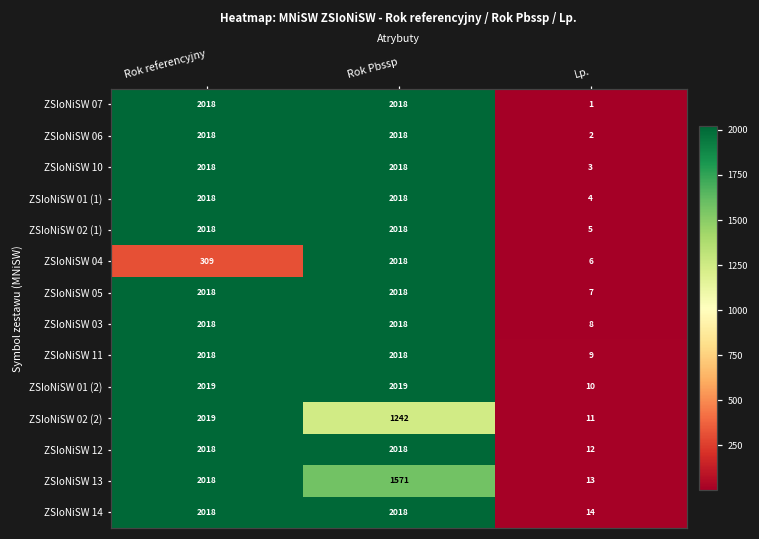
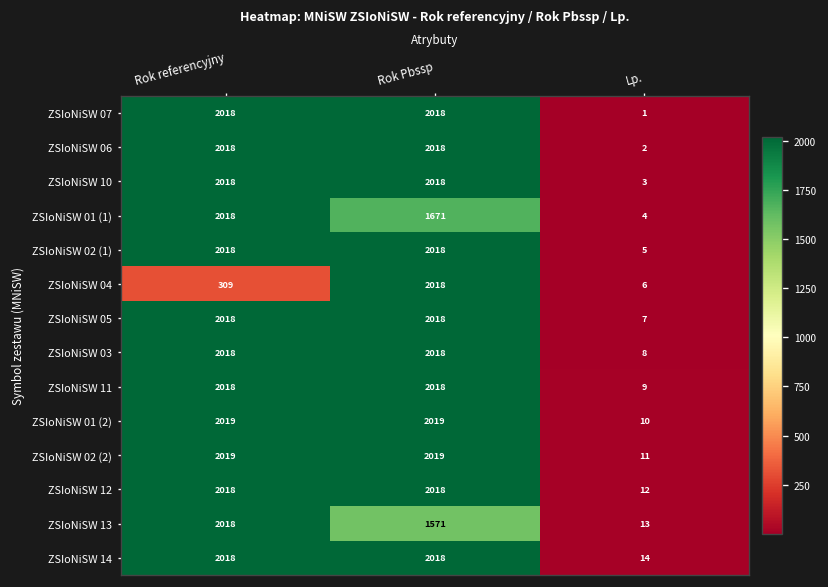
  {
    "ZSIoNiSW 07": {
      "Rok referencyjny": 2018,
      "Rok Pbssp": 2018,
      "Lp.": 1
    },
    "ZSIoNiSW 06": {
      "Rok referencyjny": 2018,
      "Rok Pbssp": 2018,
      "Lp.": 2
    },
    "ZSIoNiSW 10": {
      "Rok referencyjny": 2018,
      "Rok Pbssp": 2018,
      "Lp.": 3
    },
    "ZSIoNiSW 01 (1)": {
      "Rok referencyjny": 2018,
-     "Rok Pbssp": 2018,
+     "Rok Pbssp": 1671,
      "Lp.": 4
    },
    "ZSIoNiSW 02 (1)": {
      "Rok referencyjny": 2018,
      "Rok Pbssp": 2018,
      "Lp.": 5
    },
    "ZSIoNiSW 04": {
      "Rok referencyjny": 309,
      "Rok Pbssp": 2018,
      "Lp.": 6
    },
    "ZSIoNiSW 05": {
      "Rok referencyjny": 2018,
      "Rok Pbssp": 2018,
      "Lp.": 7
    },
    "ZSIoNiSW 03": {
      "Rok referencyjny": 2018,
      "Rok Pbssp": 2018,
      "Lp.": 8
    },
    "ZSIoNiSW 11": {
      "Rok referencyjny": 2018,
      "Rok Pbssp": 2018,
      "Lp.": 9
    },
    "ZSIoNiSW 01 (2)": {
      "Rok referencyjny": 2019,
      "Rok Pbssp": 2019,
      "Lp.": 10
    },
    "ZSIoNiSW 02 (2)": {
      "Rok referencyjny": 2019,
-     "Rok Pbssp": 1242,
+     "Rok Pbssp": 2019,
      "Lp.": 11
    },
    "ZSIoNiSW 12": {
      "Rok referencyjny": 2018,
      "Rok Pbssp": 2018,
      "Lp.": 12
    },
    "ZSIoNiSW 13": {
      "Rok referencyjny": 2018,
      "Rok Pbssp": 1571,
      "Lp.": 13
    },
    "ZSIoNiSW 14": {
      "Rok referencyjny": 2018,
      "Rok Pbssp": 2018,
      "Lp.": 14
    }
  }
